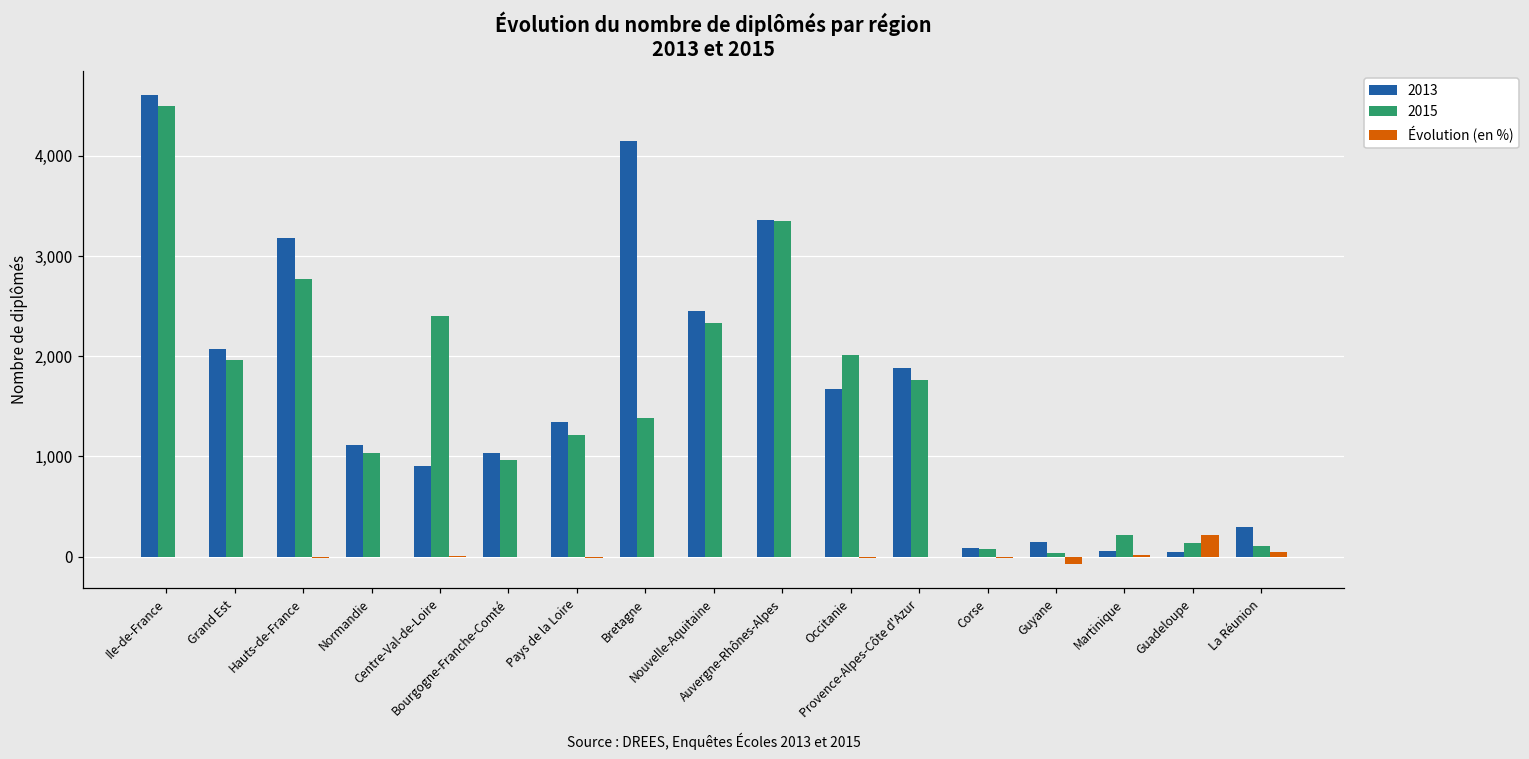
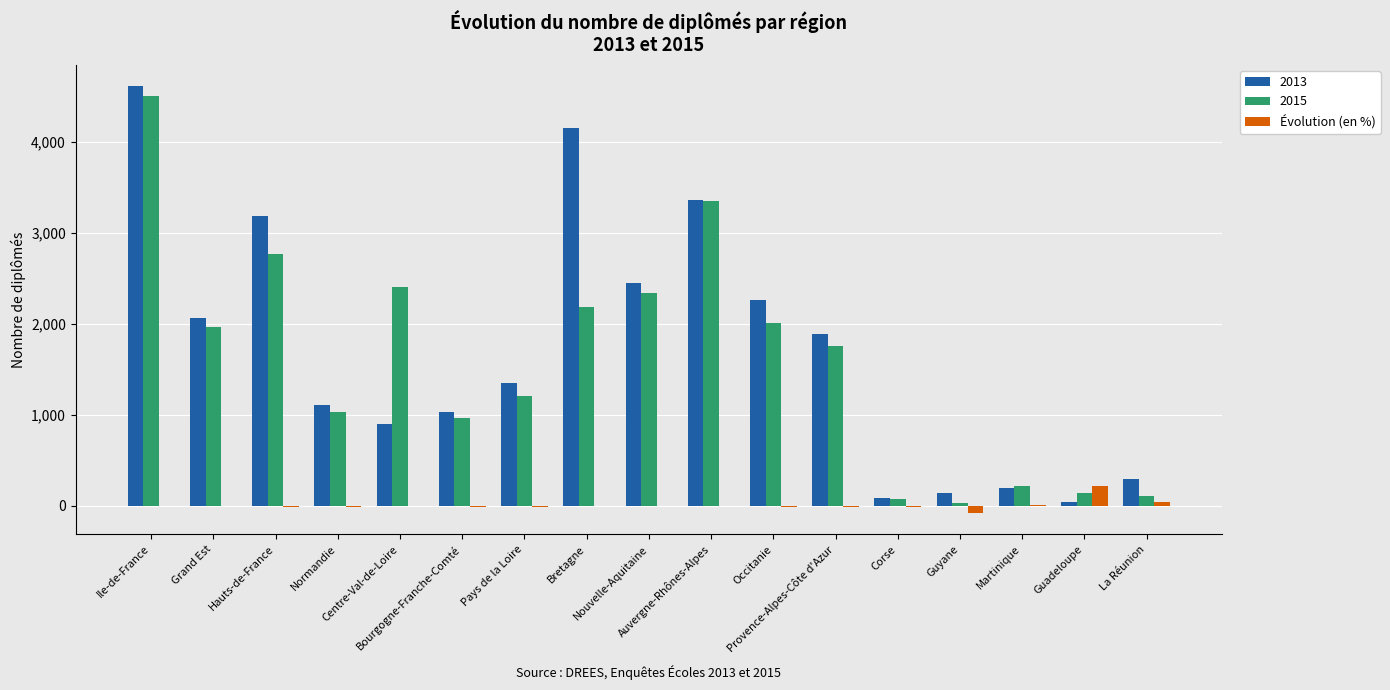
  {
    "2013": {
      "Ile-de-France": "4,600",
      "Grand Est": "2,100",
      "Hauts-de-France": "3,200",
      "Normandie": "1,100",
      "Centre-Val-de-Loire": "900",
      "Bourgogne-Franche-Comté": "1,000",
      "Pays de la Loire": "1,300",
      "Bretagne": "4,200",
      "Nouvelle-Aquitaine": "2,400",
      "Auvergne-Rhônes-Alpes": "3,400",
-     "Occitanie": "1,700",
+     "Occitanie": "2,300",
      "Provence-Alpes-Côte d'Azur": "1,900",
      "Corse": "100",
      "Guyane": "100",
-     "Martinique": "100",
+     "Martinique": "200",
      "Guadeloupe": "0",
      "La Réunion": "300"
    },
    "2015": {
      "Ile-de-France": "4,500",
      "Grand Est": "2,000",
      "Hauts-de-France": "2,800",
      "Normandie": "1,000",
      "Centre-Val-de-Loire": "2,400",
      "Bourgogne-Franche-Comté": "1,000",
      "Pays de la Loire": "1,200",
-     "Bretagne": "1,400",
+     "Bretagne": "2,200",
      "Nouvelle-Aquitaine": "2,300",
      "Auvergne-Rhônes-Alpes": "3,300",
      "Occitanie": "2,000",
      "Provence-Alpes-Côte d'Azur": "1,800",
      "Corse": "100",
      "Guyane": "0",
      "Martinique": "200",
      "Guadeloupe": "100",
      "La Réunion": "100"
    },
    "Évolution (en %)": {
      "Guyane": "-100",
      "Guadeloupe": "200",
      "La Réunion": "0"
    }
  }
